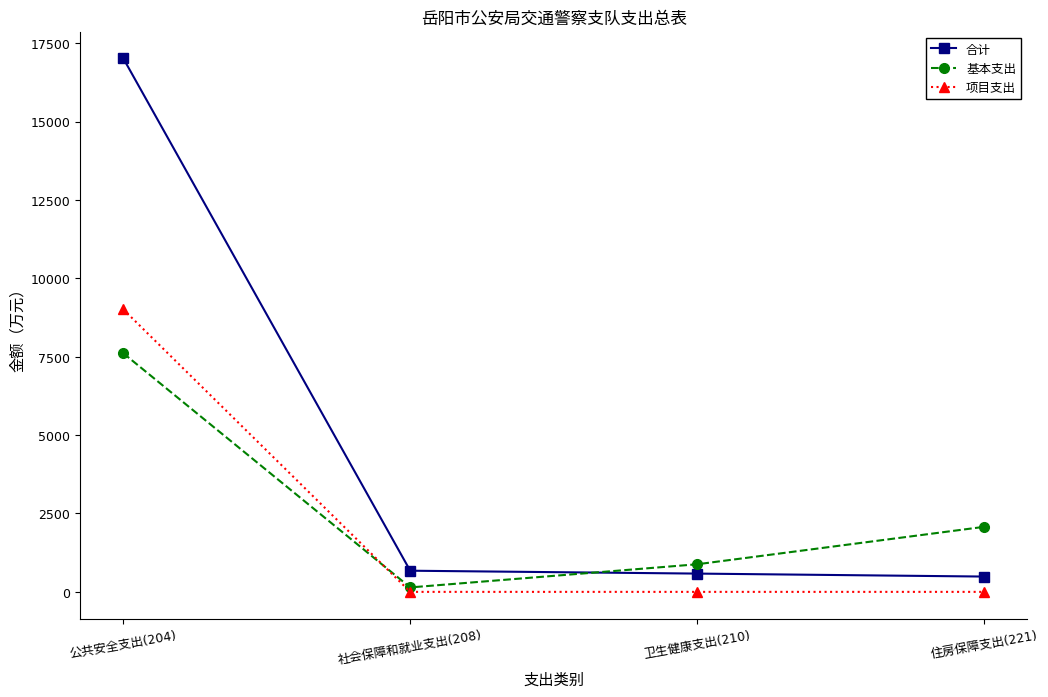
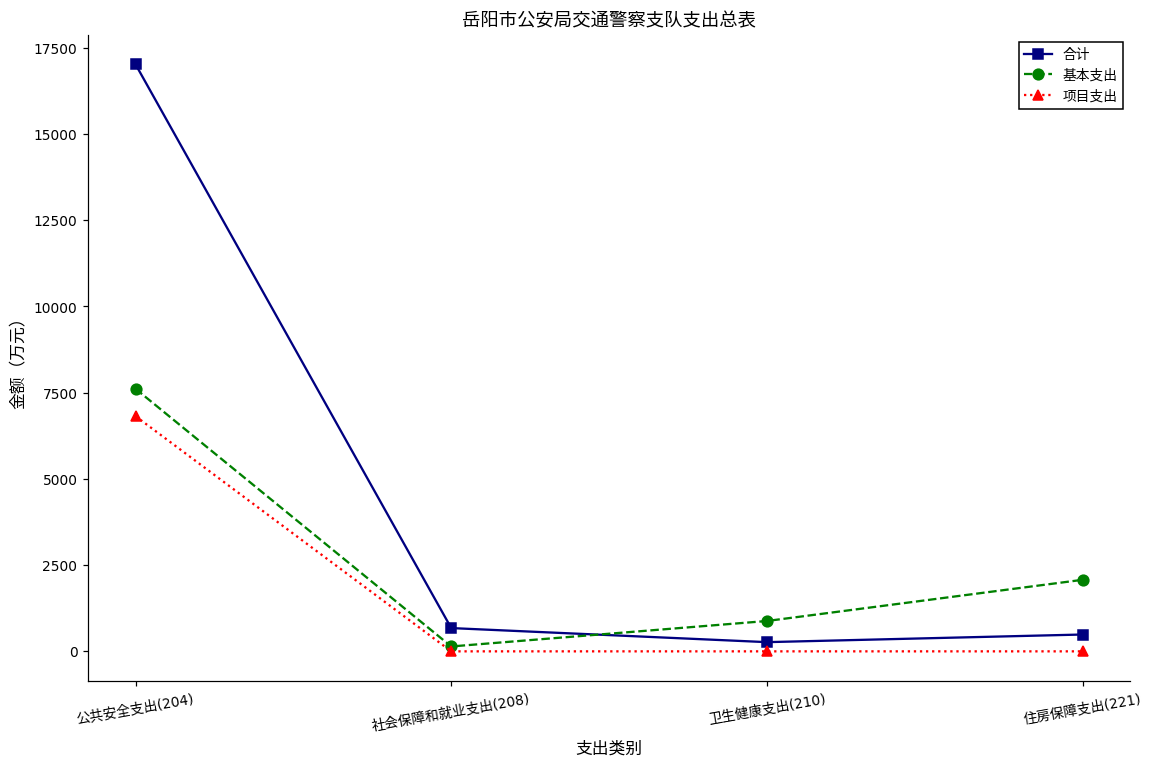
  {
    "合计": {
      "公共安全支出(204)": 17000,
      "社会保障和就业支出(208)": 700,
-     "卫生健康支出(210)": 600,
+     "卫生健康支出(210)": 300,
      "住房保障支出(221)": 500
    },
    "基本支出": {
      "公共安全支出(204)": 7600,
      "社会保障和就业支出(208)": 100,
      "卫生健康支出(210)": 900,
      "住房保障支出(221)": 2100
    },
    "项目支出": {
-     "公共安全支出(204)": 9000,
+     "公共安全支出(204)": 6800,
      "社会保障和就业支出(208)": 0,
      "卫生健康支出(210)": 0,
      "住房保障支出(221)": 0
    }
  }
